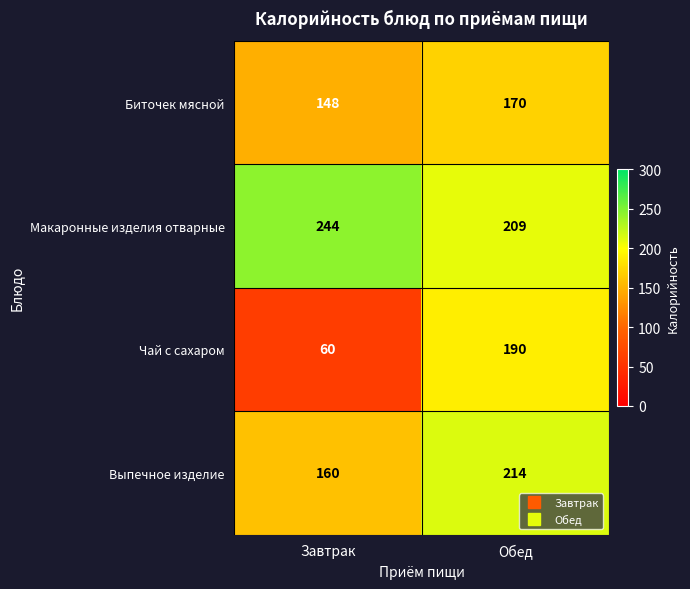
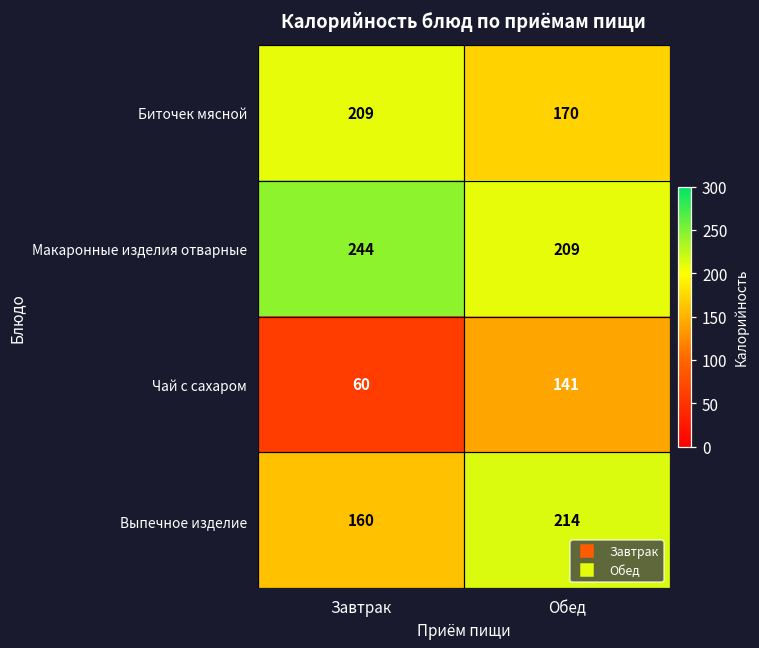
  {
    "Биточек мясной": {
-     "Завтрак": 148,
+     "Завтрак": 209,
      "Обед": 170
    },
    "Макаронные изделия отварные": {
      "Завтрак": 244,
      "Обед": 209
    },
    "Чай с сахаром": {
      "Завтрак": 60,
-     "Обед": 190
+     "Обед": 141
    },
    "Выпечное изделие": {
      "Завтрак": 160,
      "Обед": 214
    }
  }
